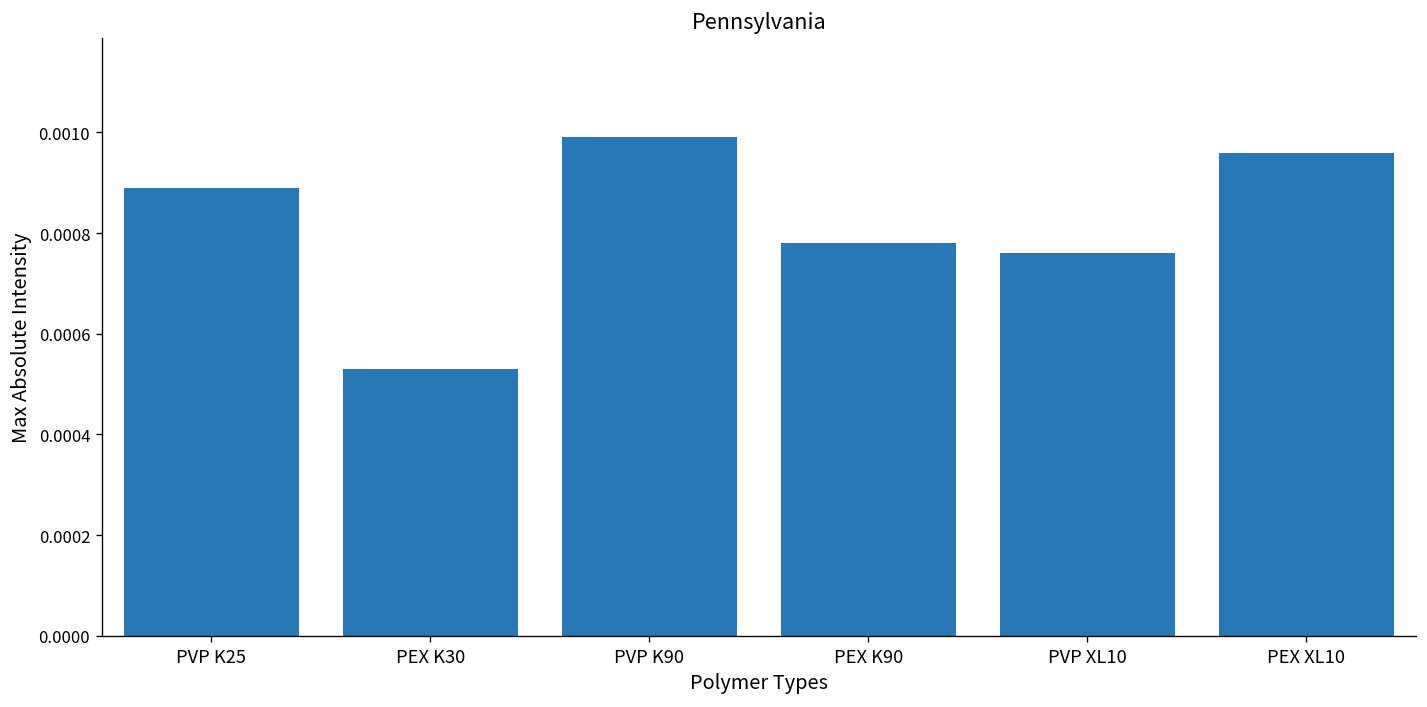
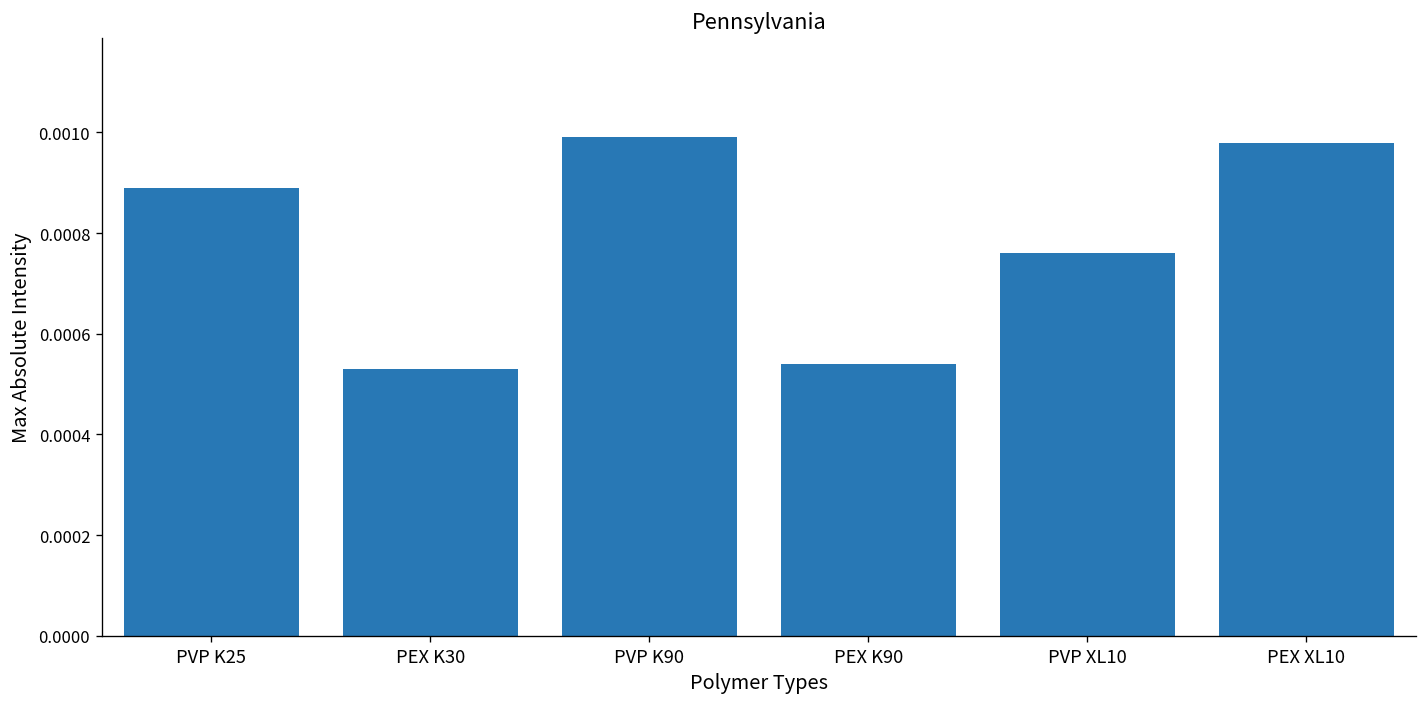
  {
    "PVP K25": 0.00089,
    "PEX K30": 0.00053,
    "PVP K90": 0.00099,
-   "PEX K90": 0.00078,
+   "PEX K90": 0.00054,
    "PVP XL10": 0.00076,
-   "PEX XL10": 0.00096
+   "PEX XL10": 0.00098
  }
